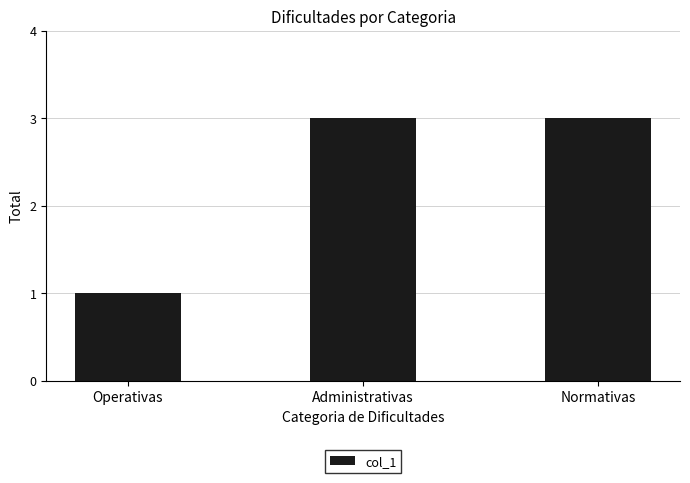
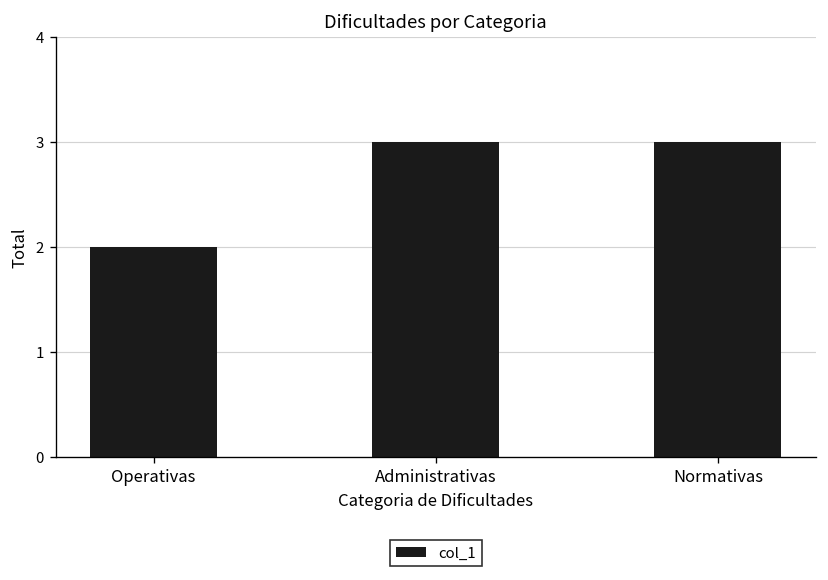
  {
-   "Operativas": 1,
+   "Operativas": 2,
    "Administrativas": 3,
    "Normativas": 3
  }
